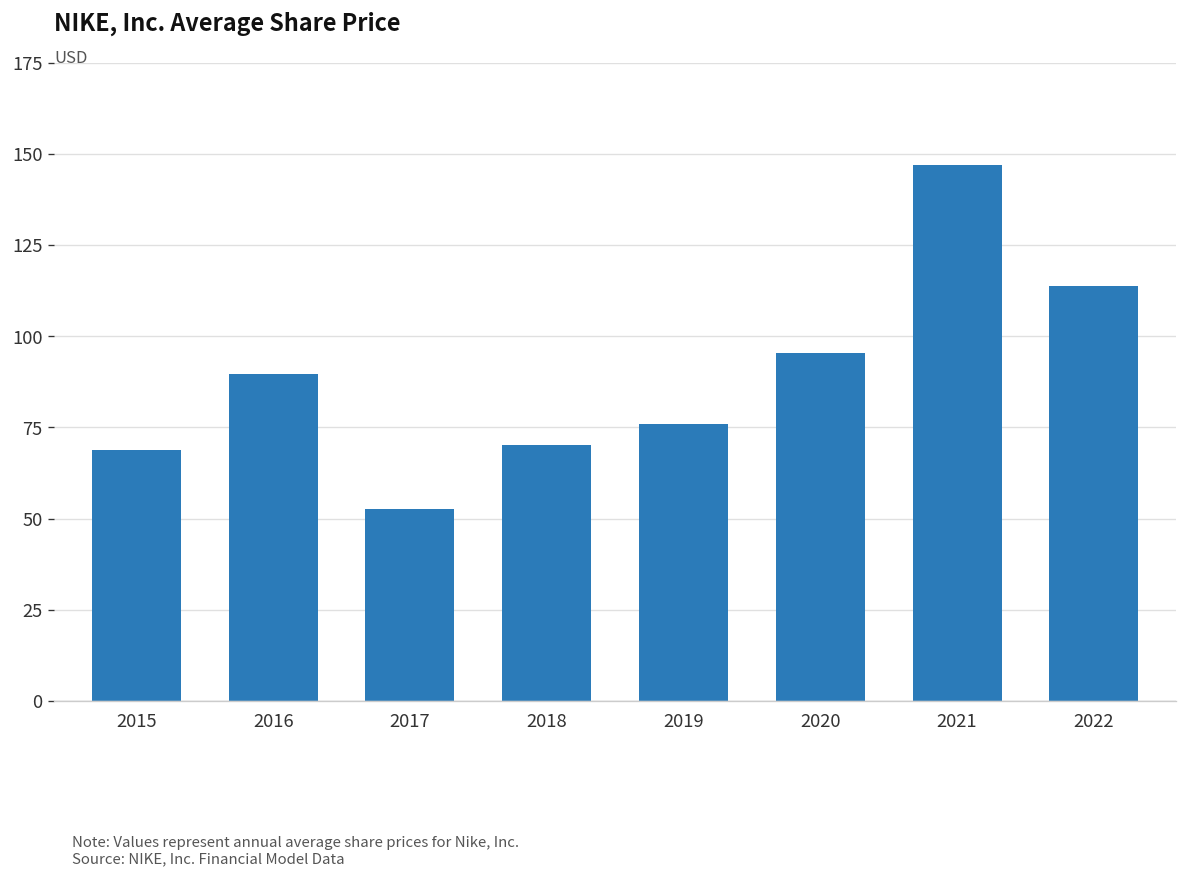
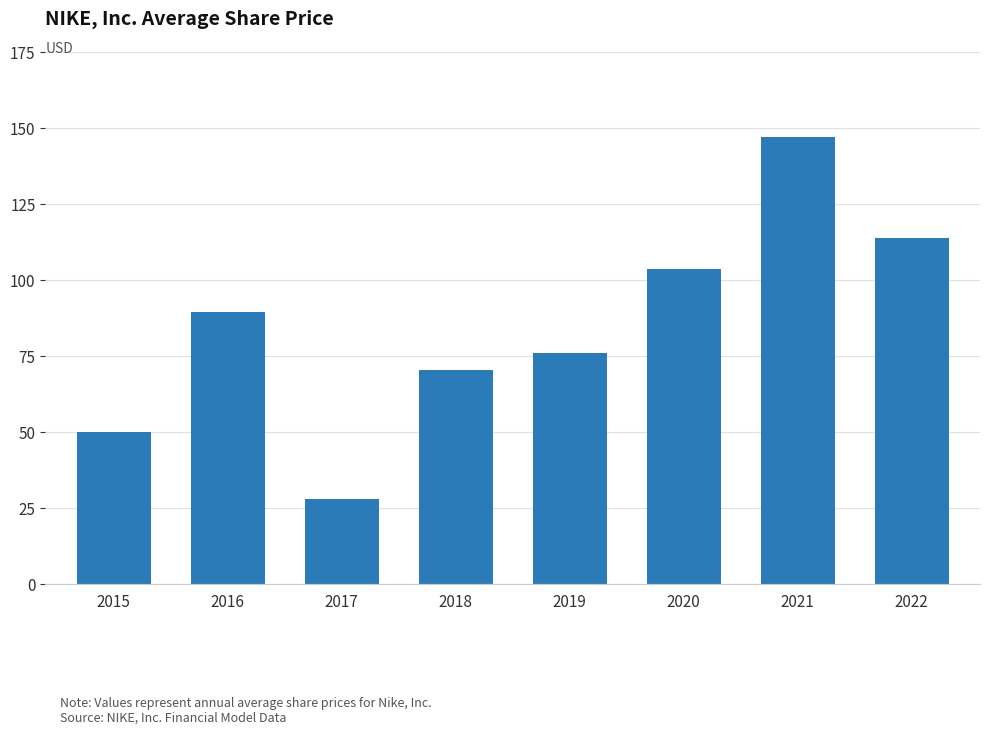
  {
-   "2015": 69,
+   "2015": 50,
    "2016": 90,
-   "2017": 53,
+   "2017": 28,
    "2018": 70,
    "2019": 76,
-   "2020": 95,
+   "2020": 104,
    "2021": 147,
    "2022": 114
  }
